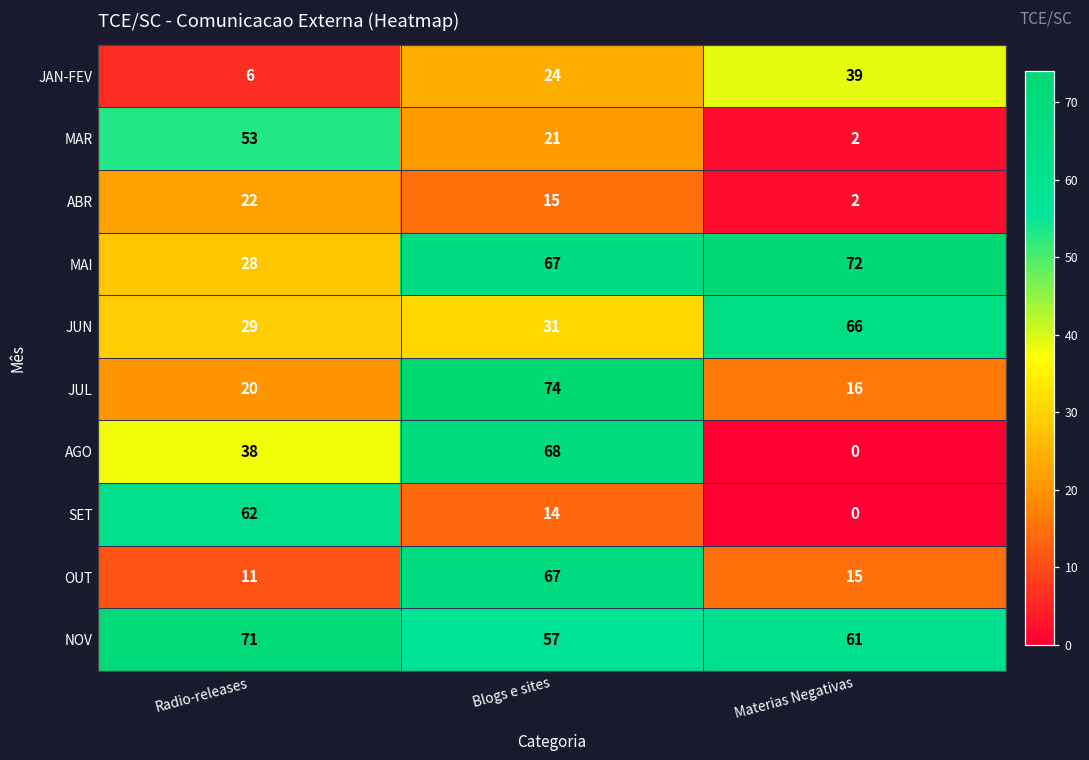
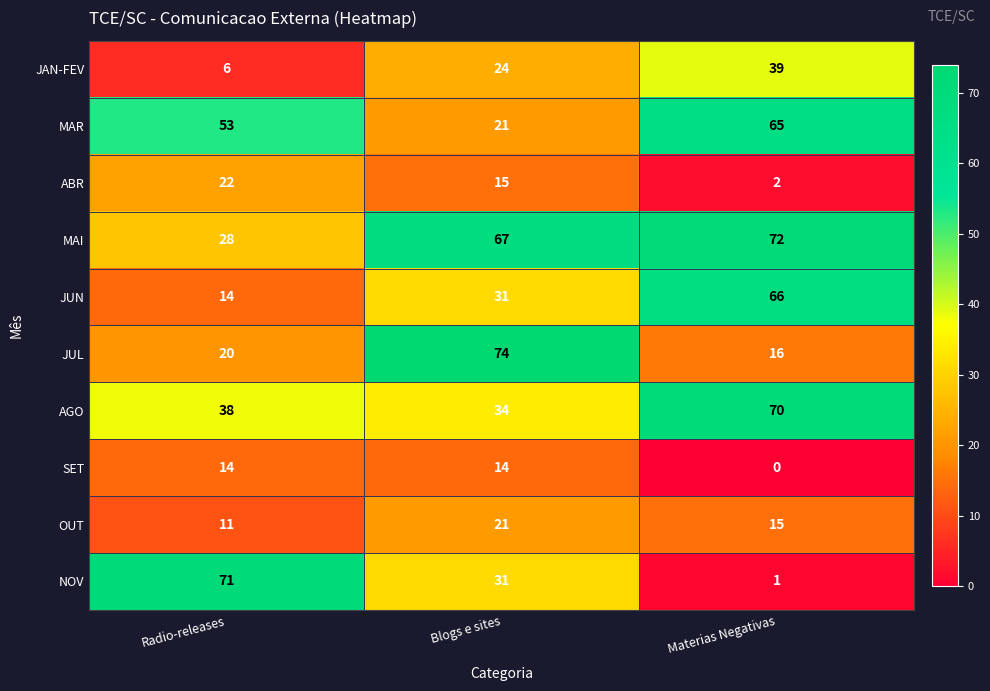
  {
    "JAN-FEV": {
      "Radio-releases": 6,
      "Blogs e sites": 24,
      "Materias Negativas": 39
    },
    "MAR": {
      "Radio-releases": 53,
      "Blogs e sites": 21,
-     "Materias Negativas": 2
+     "Materias Negativas": 65
    },
    "ABR": {
      "Radio-releases": 22,
      "Blogs e sites": 15,
      "Materias Negativas": 2
    },
    "MAI": {
      "Radio-releases": 28,
      "Blogs e sites": 67,
      "Materias Negativas": 72
    },
    "JUN": {
-     "Radio-releases": 29,
+     "Radio-releases": 14,
      "Blogs e sites": 31,
      "Materias Negativas": 66
    },
    "JUL": {
      "Radio-releases": 20,
      "Blogs e sites": 74,
      "Materias Negativas": 16
    },
    "AGO": {
      "Radio-releases": 38,
-     "Blogs e sites": 68,
-     "Materias Negativas": 0
+     "Blogs e sites": 34,
+     "Materias Negativas": 70
    },
    "SET": {
-     "Radio-releases": 62,
+     "Radio-releases": 14,
      "Blogs e sites": 14,
      "Materias Negativas": 0
    },
    "OUT": {
      "Radio-releases": 11,
-     "Blogs e sites": 67,
+     "Blogs e sites": 21,
      "Materias Negativas": 15
    },
    "NOV": {
      "Radio-releases": 71,
-     "Blogs e sites": 57,
-     "Materias Negativas": 61
+     "Blogs e sites": 31,
+     "Materias Negativas": 1
    }
  }
